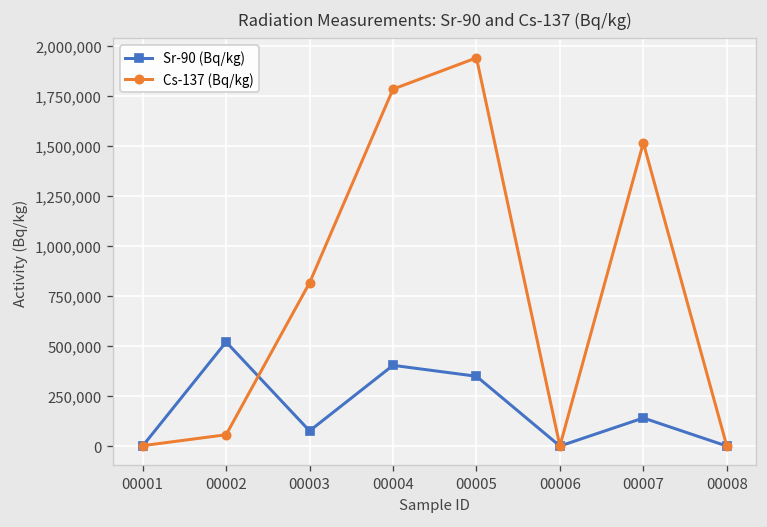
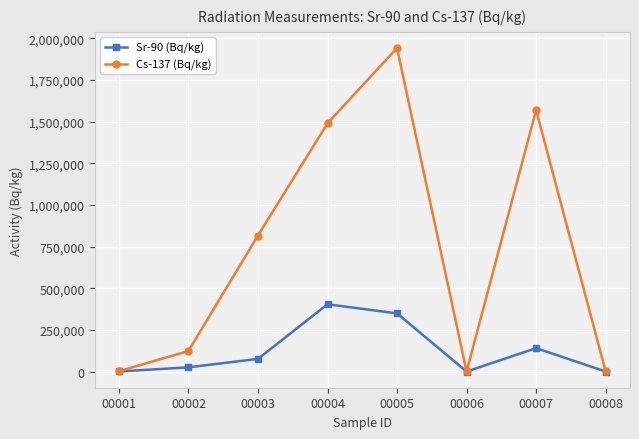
  {
    "Sr-90 (Bq/kg)": {
-     "00002": "520,000",
+     "00002": "30,000",
      "00003": "80,000",
      "00004": "400,000",
      "00005": "350,000",
      "00007": "140,000"
    },
    "Cs-137 (Bq/kg)": {
-     "00002": "60,000",
+     "00002": "120,000",
      "00003": "820,000",
-     "00004": "1,790,000",
+     "00004": "1,490,000",
      "00005": "1,940,000",
-     "00007": "1,520,000"
+     "00007": "1,570,000"
    }
  }
